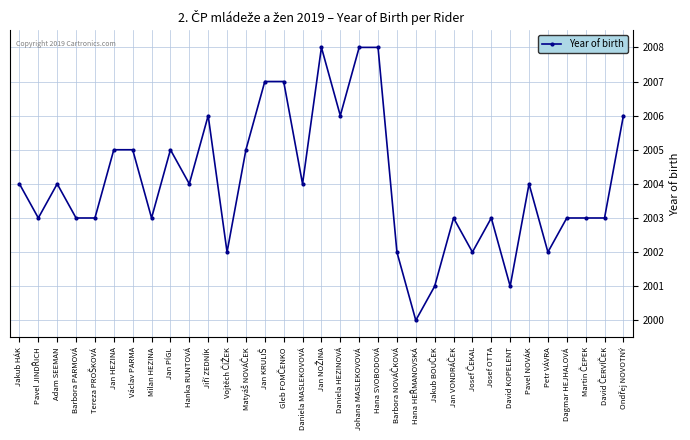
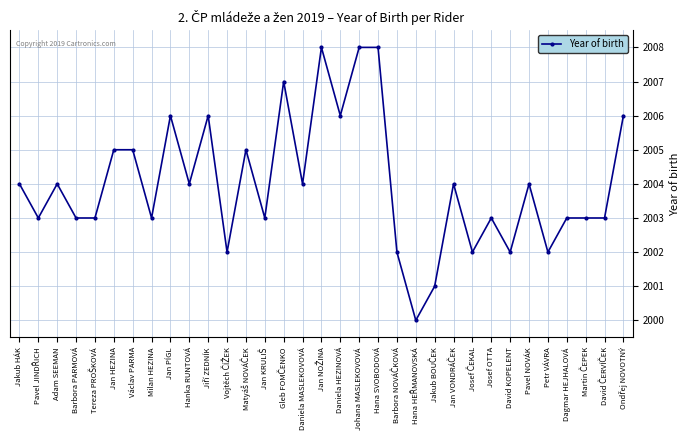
  {
    "Jakub HÁK": 2004,
    "Pavel JINDŘICH": 2003,
    "Adam SEEMAN": 2004,
    "Barbora PARMOVÁ": 2003,
    "Tereza PROŠKOVÁ": 2003,
    "Jan HEZINA": 2005,
    "Václav PARMA": 2005,
    "Milan HEZINA": 2003,
-   "Jan PÍGL": 2005,
+   "Jan PÍGL": 2006,
    "Hanka RUNTOVÁ": 2004,
    "Jiří ZEDNÍK": 2006,
    "Vojtěch ČÍŽEK": 2002,
    "Matyáš NOVÁČEK": 2005,
-   "Jan KRULIŠ": 2007,
+   "Jan KRULIŠ": 2003,
    "Gleb FOMČENKO": 2007,
    "Daniela MASLEKOVOVÁ": 2004,
    "Jan NOŽINA": 2008,
    "Daniela HEZINOVÁ": 2006,
    "Johana MASLEKOVOVÁ": 2008,
    "Hana SVOBODOVÁ": 2008,
    "Barbora NOVÁČKOVÁ": 2002,
    "Hana HEŘMANOVSKÁ": 2000,
    "Jakub BOUČEK": 2001,
-   "Jan VONDRÁČEK": 2003,
+   "Jan VONDRÁČEK": 2004,
    "Josef ČEKAL": 2002,
    "Josef OTTA": 2003,
-   "David KOPELENT": 2001,
+   "David KOPELENT": 2002,
    "Pavel NOVÁK": 2004,
    "Petr VÁVRA": 2002,
    "Dagmar HEJHALOVÁ": 2003,
    "Martin ČEPEK": 2003,
    "David ČERVÍČEK": 2003,
    "Ondřej NOVOTNÝ": 2006
  }
